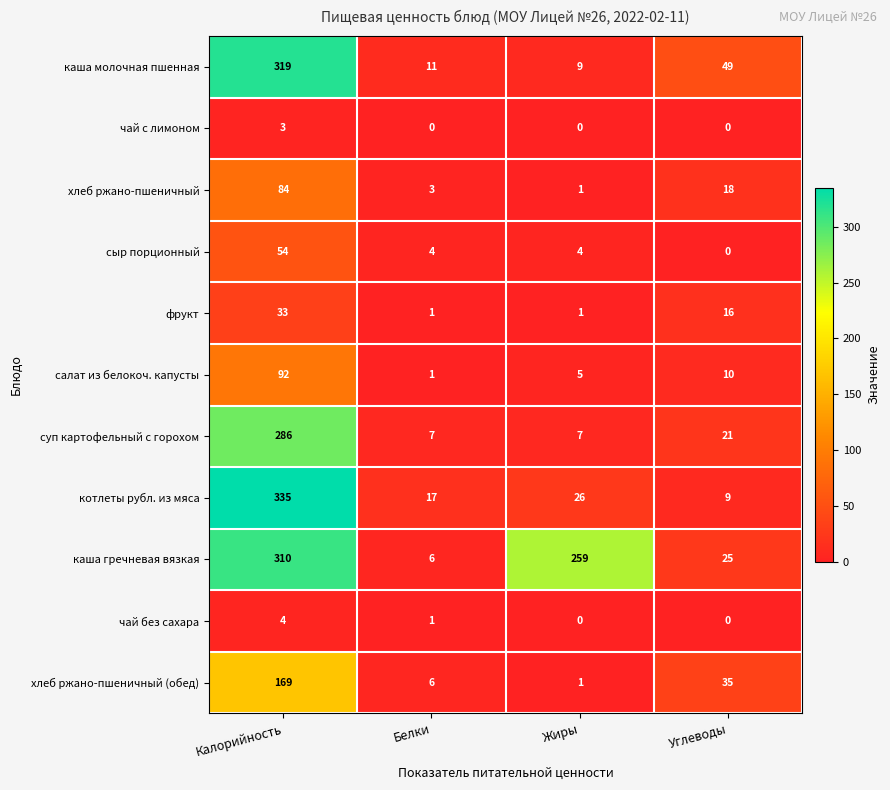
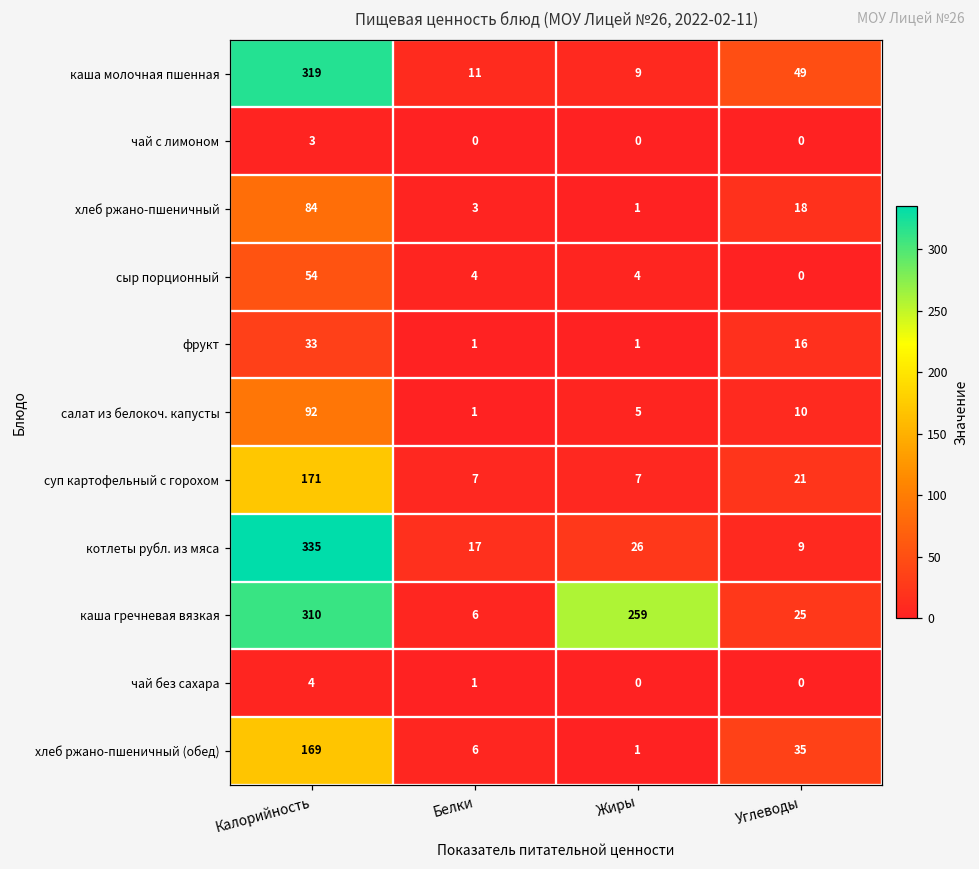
  {
    "каша молочная пшенная": {
      "Калорийность": 319,
      "Белки": 11,
      "Жиры": 9,
      "Углеводы": 49
    },
    "чай с лимоном": {
      "Калорийность": 3,
      "Белки": 0,
      "Жиры": 0,
      "Углеводы": 0
    },
    "хлеб ржано-пшеничный": {
      "Калорийность": 84,
      "Белки": 3,
      "Жиры": 1,
      "Углеводы": 18
    },
    "сыр порционный": {
      "Калорийность": 54,
      "Белки": 4,
      "Жиры": 4,
      "Углеводы": 0
    },
    "фрукт": {
      "Калорийность": 33,
      "Белки": 1,
      "Жиры": 1,
      "Углеводы": 16
    },
    "салат из белокоч. капусты": {
      "Калорийность": 92,
      "Белки": 1,
      "Жиры": 5,
      "Углеводы": 10
    },
    "суп картофельный с горохом": {
-     "Калорийность": 286,
+     "Калорийность": 171,
      "Белки": 7,
      "Жиры": 7,
      "Углеводы": 21
    },
    "котлеты рубл. из мяса": {
      "Калорийность": 335,
      "Белки": 17,
      "Жиры": 26,
      "Углеводы": 9
    },
    "каша гречневая вязкая": {
      "Калорийность": 310,
      "Белки": 6,
      "Жиры": 259,
      "Углеводы": 25
    },
    "чай без сахара": {
      "Калорийность": 4,
      "Белки": 1,
      "Жиры": 0,
      "Углеводы": 0
    },
    "хлеб ржано-пшеничный (обед)": {
      "Калорийность": 169,
      "Белки": 6,
      "Жиры": 1,
      "Углеводы": 35
    }
  }
